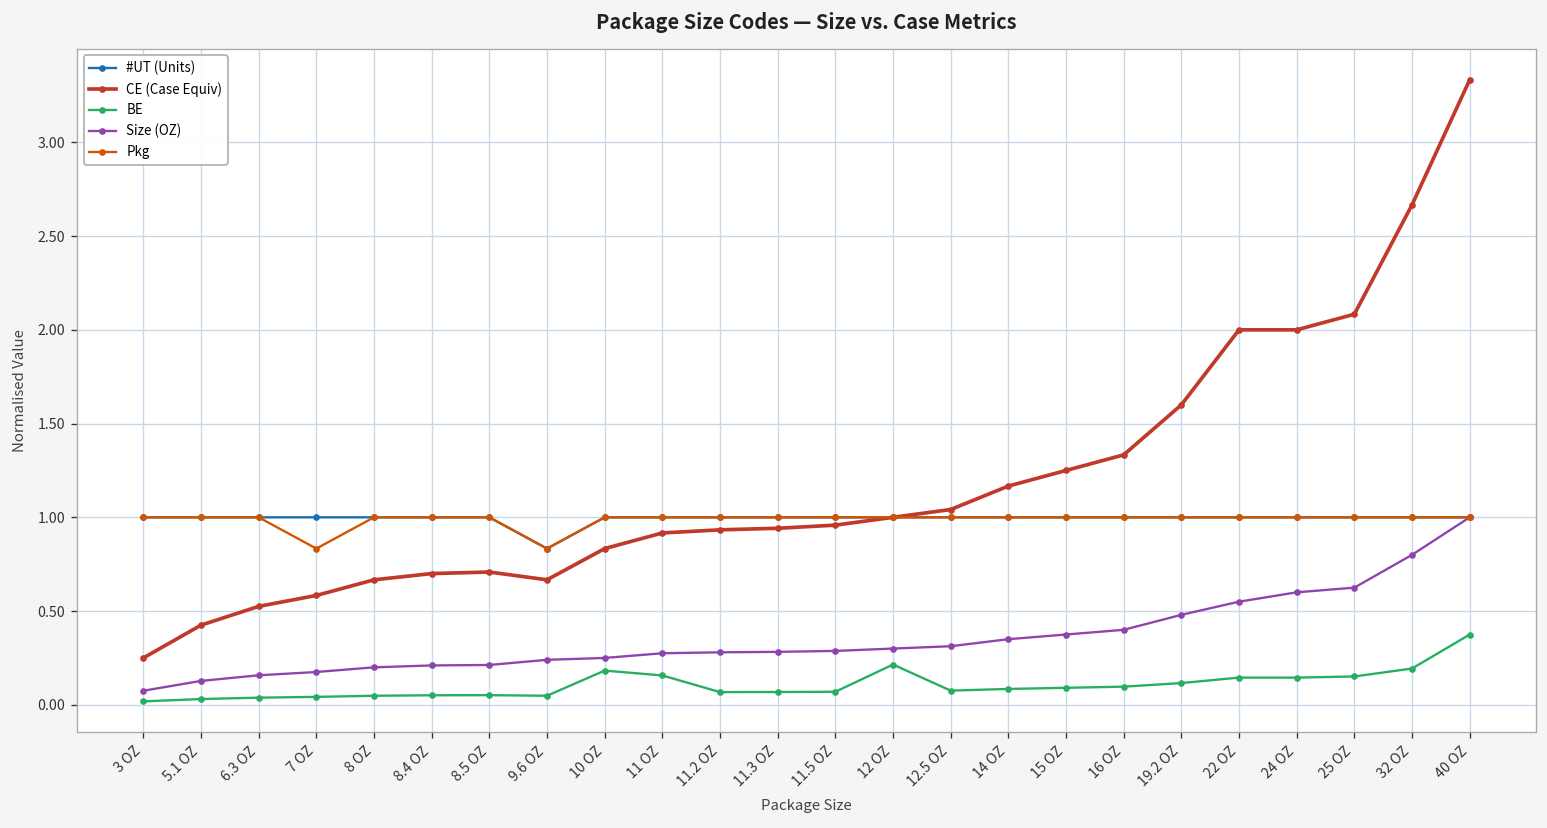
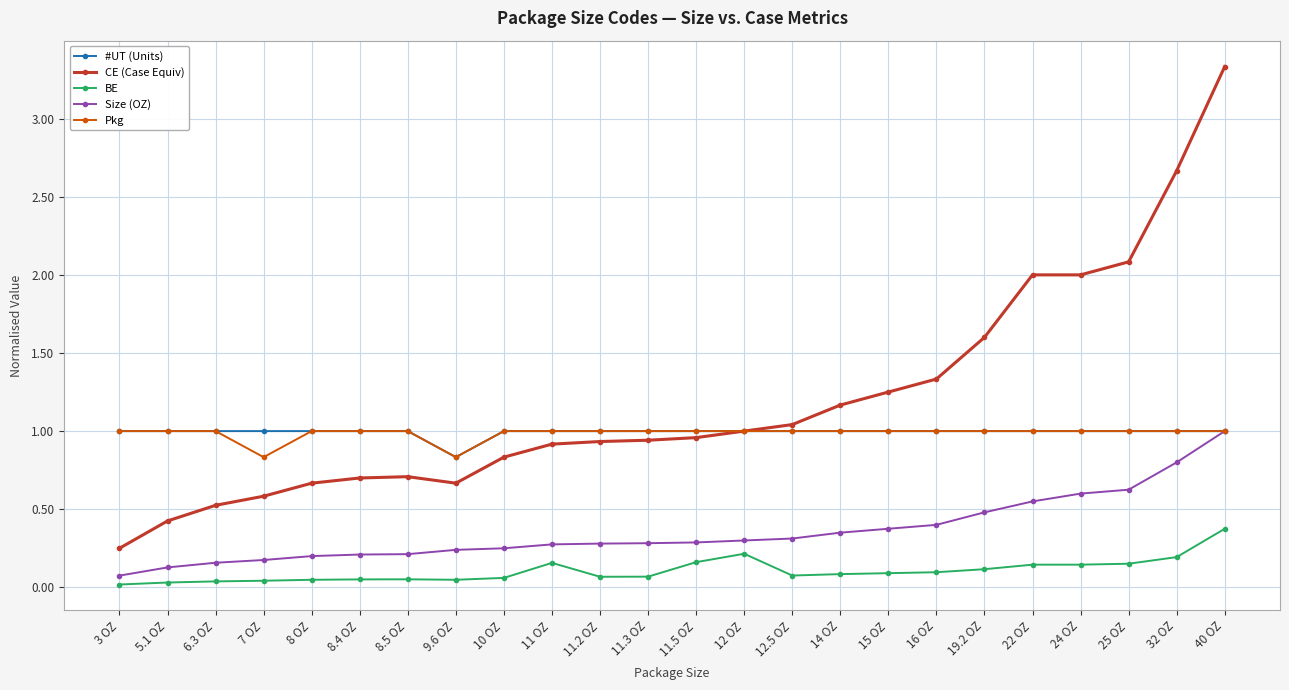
  {
    "#UT (Units)": {
      "7 OZ": 1.00
    },
    "BE": {
      "3 OZ": 0.02,
      "5.1 OZ": 0.03,
      "6.3 OZ": 0.04,
      "7 OZ": 0.04,
      "8 OZ": 0.05,
      "8.4 OZ": 0.05,
      "8.5 OZ": 0.05,
      "9.6 OZ": 0.05,
-     "10 OZ": 0.18,
+     "10 OZ": 0.06,
      "11 OZ": 0.16,
      "11.2 OZ": 0.07,
      "11.3 OZ": 0.07,
-     "11.5 OZ": 0.07,
+     "11.5 OZ": 0.16,
      "12 OZ": 0.21,
      "12.5 OZ": 0.08,
      "14 OZ": 0.08,
      "15 OZ": 0.09,
      "16 OZ": 0.10,
      "19.2 OZ": 0.12,
      "22 OZ": 0.15,
      "24 OZ": 0.15,
      "25 OZ": 0.15,
      "32 OZ": 0.19,
      "40 OZ": 0.37
    },
    "Size (OZ)": {
      "3 OZ": 0.08,
      "5.1 OZ": 0.13,
      "6.3 OZ": 0.16,
      "7 OZ": 0.18,
      "8 OZ": 0.20,
      "8.4 OZ": 0.21,
      "8.5 OZ": 0.21,
      "9.6 OZ": 0.24,
      "10 OZ": 0.25,
      "11 OZ": 0.28,
      "11.2 OZ": 0.28,
      "11.3 OZ": 0.28,
      "11.5 OZ": 0.29,
      "12 OZ": 0.30,
      "12.5 OZ": 0.31,
      "14 OZ": 0.35,
      "15 OZ": 0.38,
      "16 OZ": 0.40,
      "19.2 OZ": 0.48,
      "22 OZ": 0.55,
      "24 OZ": 0.60,
      "25 OZ": 0.63,
      "32 OZ": 0.80
    }
  }
